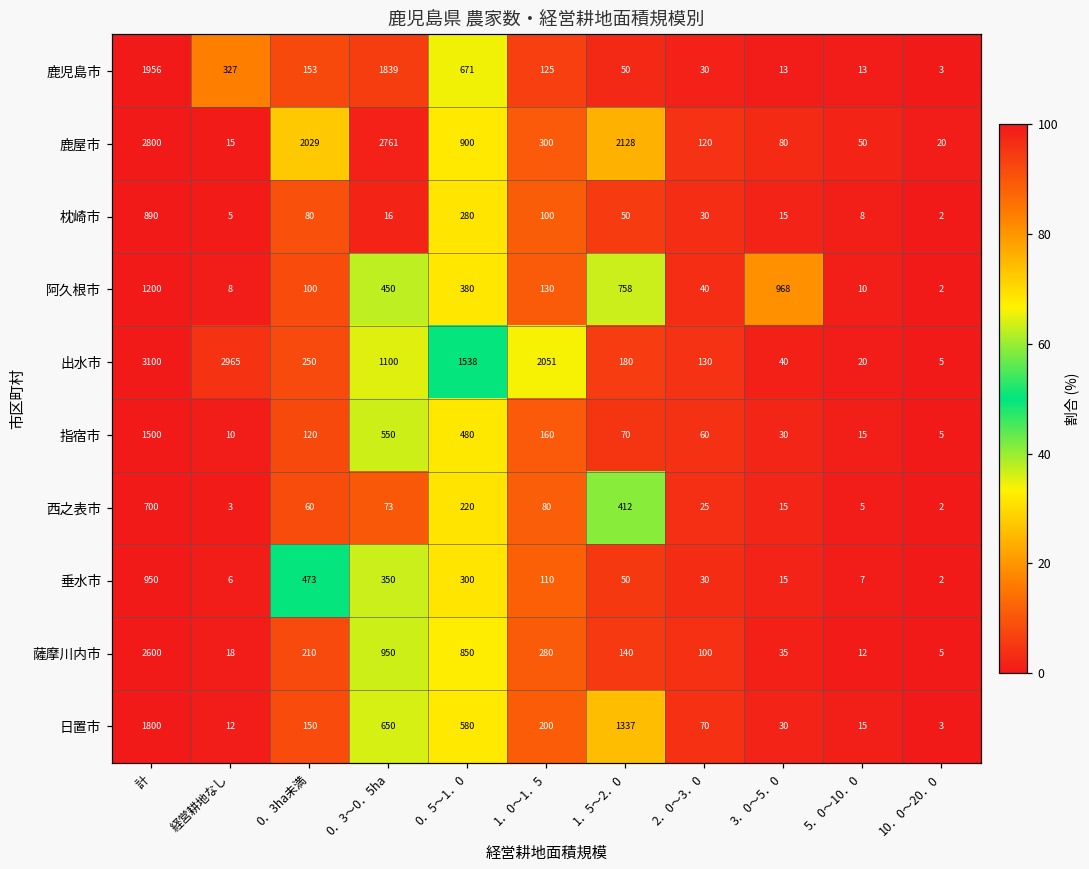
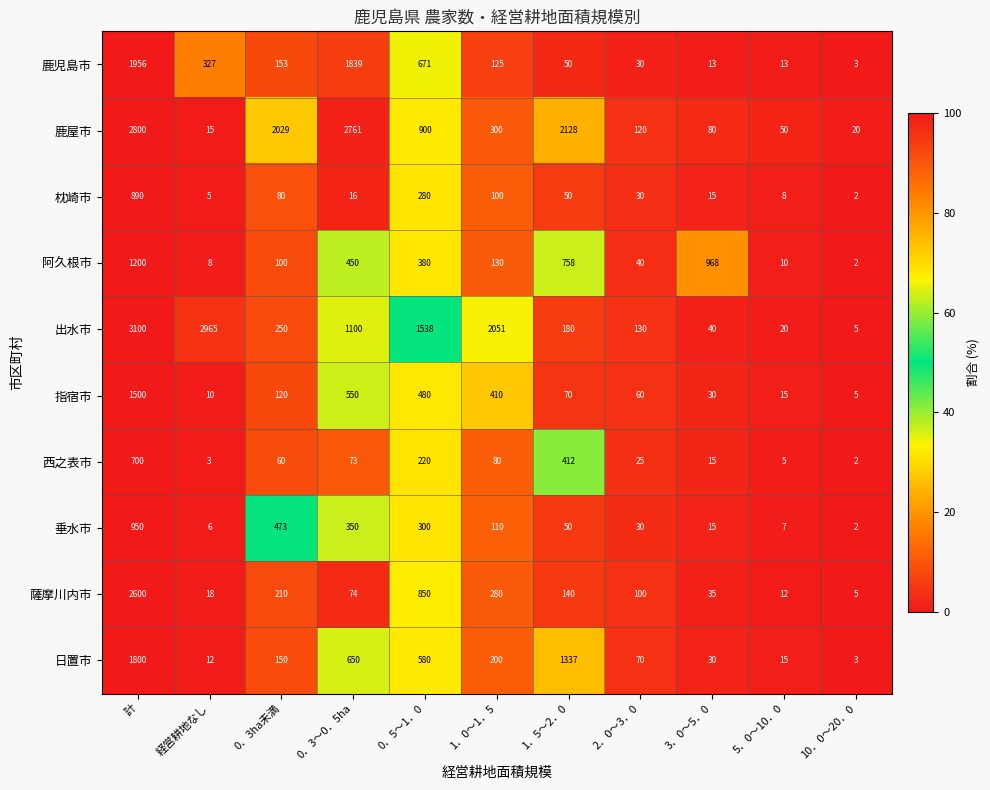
  {
    "鹿児島市": {
      "計": 1956,
      "経営耕地なし": 327,
      "0．3ha未満": 153,
      "0．3～0．5ha": 1839,
      "0．5～1．0": 671,
      "1．0～1．5": 125,
      "1．5～2．0": 50,
      "2．0～3．0": 30,
      "3．0～5．0": 13,
      "5．0～10．0": 13,
      "10．0～20．0": 3
    },
    "鹿屋市": {
      "計": 2800,
      "経営耕地なし": 15,
      "0．3ha未満": 2029,
      "0．3～0．5ha": 2761,
      "0．5～1．0": 900,
      "1．0～1．5": 300,
      "1．5～2．0": 2128,
      "2．0～3．0": 120,
      "3．0～5．0": 80,
      "5．0～10．0": 50,
      "10．0～20．0": 20
    },
    "枕崎市": {
      "計": 890,
      "経営耕地なし": 5,
      "0．3ha未満": 80,
      "0．3～0．5ha": 16,
      "0．5～1．0": 280,
      "1．0～1．5": 100,
      "1．5～2．0": 50,
      "2．0～3．0": 30,
      "3．0～5．0": 15,
      "5．0～10．0": 8,
      "10．0～20．0": 2
    },
    "阿久根市": {
      "計": 1200,
      "経営耕地なし": 8,
      "0．3ha未満": 100,
      "0．3～0．5ha": 450,
      "0．5～1．0": 380,
      "1．0～1．5": 130,
      "1．5～2．0": 758,
      "2．0～3．0": 40,
      "3．0～5．0": 968,
      "5．0～10．0": 10,
      "10．0～20．0": 2
    },
    "出水市": {
      "計": 3100,
      "経営耕地なし": 2965,
      "0．3ha未満": 250,
      "0．3～0．5ha": 1100,
      "0．5～1．0": 1538,
      "1．0～1．5": 2051,
      "1．5～2．0": 180,
      "2．0～3．0": 130,
      "3．0～5．0": 40,
      "5．0～10．0": 20,
      "10．0～20．0": 5
    },
    "指宿市": {
      "計": 1500,
      "経営耕地なし": 10,
      "0．3ha未満": 120,
      "0．3～0．5ha": 550,
      "0．5～1．0": 480,
-     "1．0～1．5": 160,
+     "1．0～1．5": 410,
      "1．5～2．0": 70,
      "2．0～3．0": 60,
      "3．0～5．0": 30,
      "5．0～10．0": 15,
      "10．0～20．0": 5
    },
    "西之表市": {
      "計": 700,
      "経営耕地なし": 3,
      "0．3ha未満": 60,
      "0．3～0．5ha": 73,
      "0．5～1．0": 220,
      "1．0～1．5": 80,
      "1．5～2．0": 412,
      "2．0～3．0": 25,
      "3．0～5．0": 15,
      "5．0～10．0": 5,
      "10．0～20．0": 2
    },
    "垂水市": {
      "計": 950,
      "経営耕地なし": 6,
      "0．3ha未満": 473,
      "0．3～0．5ha": 350,
      "0．5～1．0": 300,
      "1．0～1．5": 110,
      "1．5～2．0": 50,
      "2．0～3．0": 30,
      "3．0～5．0": 15,
      "5．0～10．0": 7,
      "10．0～20．0": 2
    },
    "薩摩川内市": {
      "計": 2600,
      "経営耕地なし": 18,
      "0．3ha未満": 210,
-     "0．3～0．5ha": 950,
+     "0．3～0．5ha": 74,
      "0．5～1．0": 850,
      "1．0～1．5": 280,
      "1．5～2．0": 140,
      "2．0～3．0": 100,
      "3．0～5．0": 35,
      "5．0～10．0": 12,
      "10．0～20．0": 5
    },
    "日置市": {
      "計": 1800,
      "経営耕地なし": 12,
      "0．3ha未満": 150,
      "0．3～0．5ha": 650,
      "0．5～1．0": 580,
      "1．0～1．5": 200,
      "1．5～2．0": 1337,
      "2．0～3．0": 70,
      "3．0～5．0": 30,
      "5．0～10．0": 15,
      "10．0～20．0": 3
    }
  }
